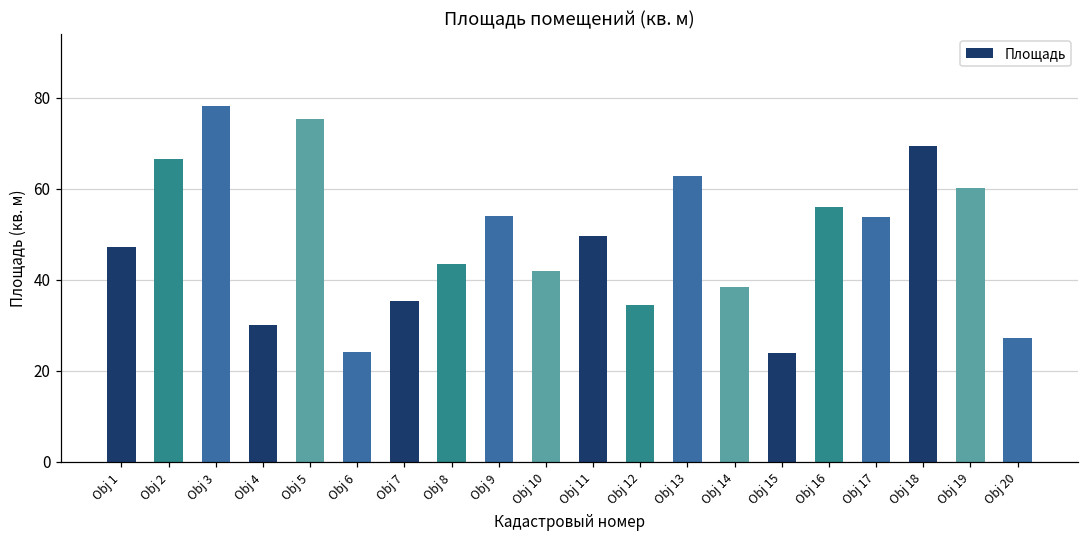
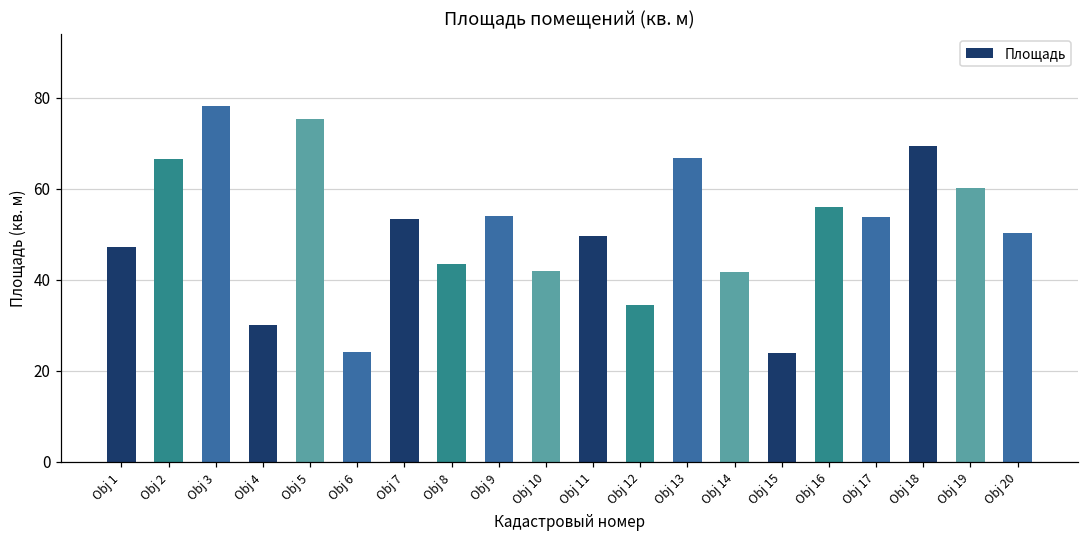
  {
    "Obj 1": 47,
    "Obj 2": 67,
    "Obj 3": 78,
    "Obj 4": 30,
    "Obj 5": 75,
    "Obj 6": 24,
-   "Obj 7": 35,
+   "Obj 7": 53,
    "Obj 8": 44,
    "Obj 9": 54,
    "Obj 10": 42,
    "Obj 11": 50,
    "Obj 12": 35,
-   "Obj 13": 63,
-   "Obj 14": 39,
+   "Obj 13": 67,
+   "Obj 14": 42,
    "Obj 15": 24,
    "Obj 16": 56,
    "Obj 17": 54,
    "Obj 18": 70,
    "Obj 19": 60,
-   "Obj 20": 27
+   "Obj 20": 50
  }
